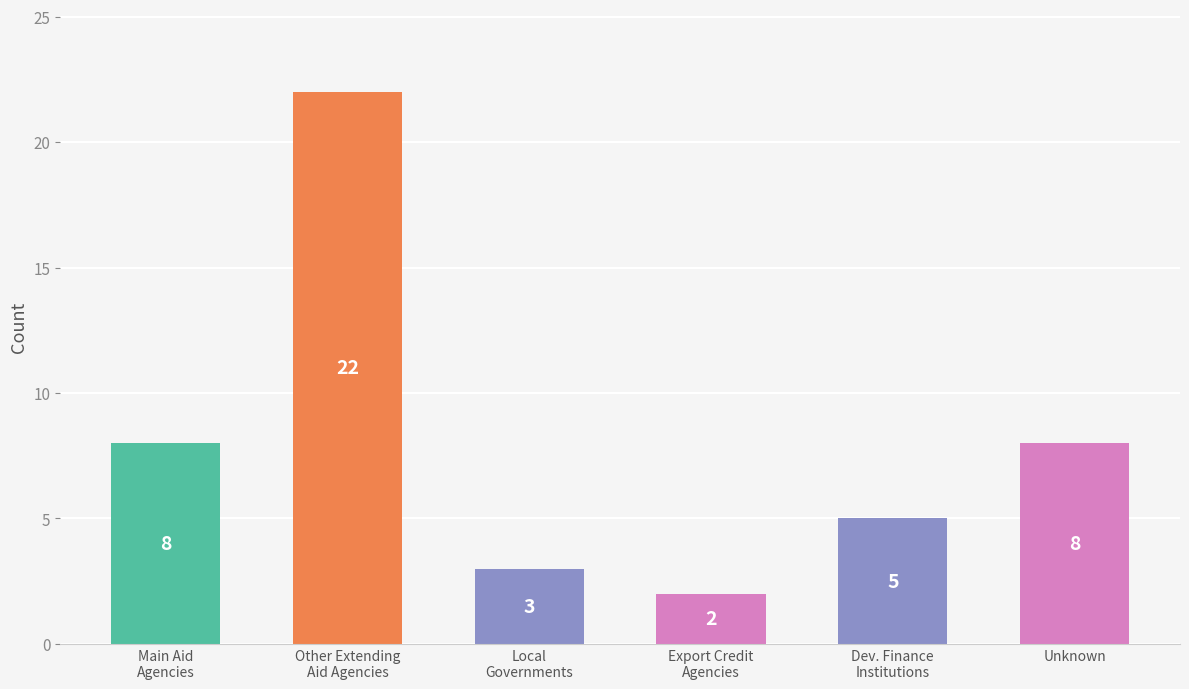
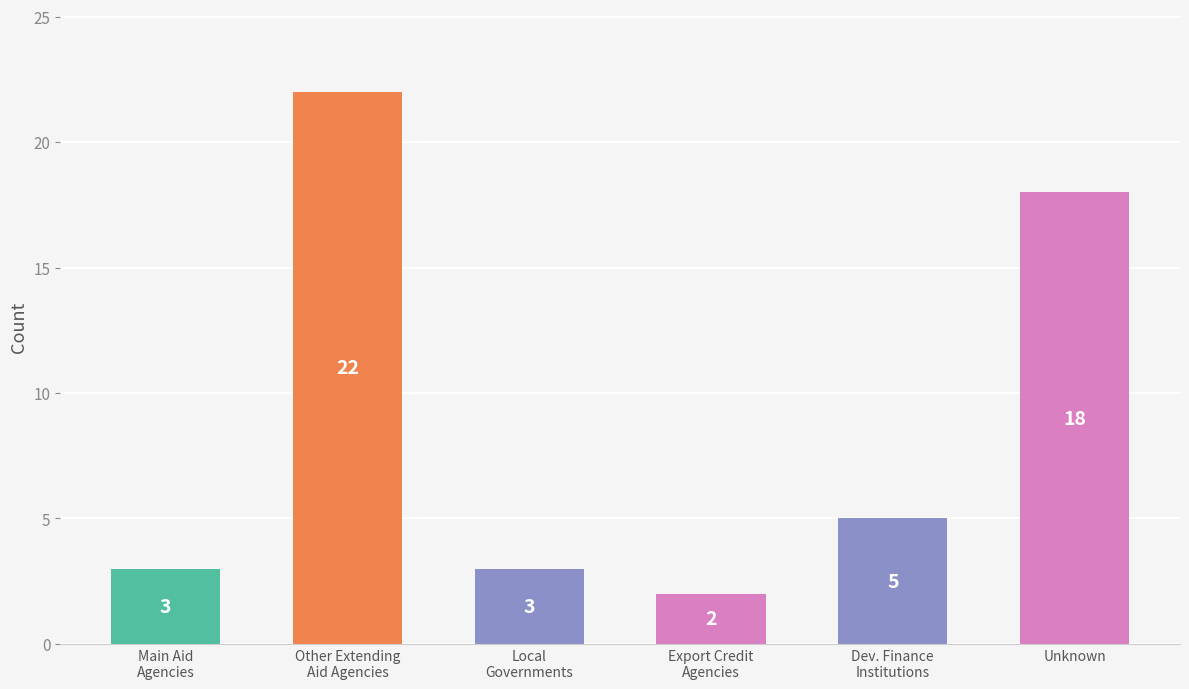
  {
-   "Main Aid Agencies": 8,
+   "Main Aid Agencies": 3,
    "Other Extending Aid Agencies": 22,
    "Local Governments": 3,
    "Export Credit Agencies": 2,
    "Dev. Finance Institutions": 5,
-   "Unknown": 8
+   "Unknown": 18
  }
